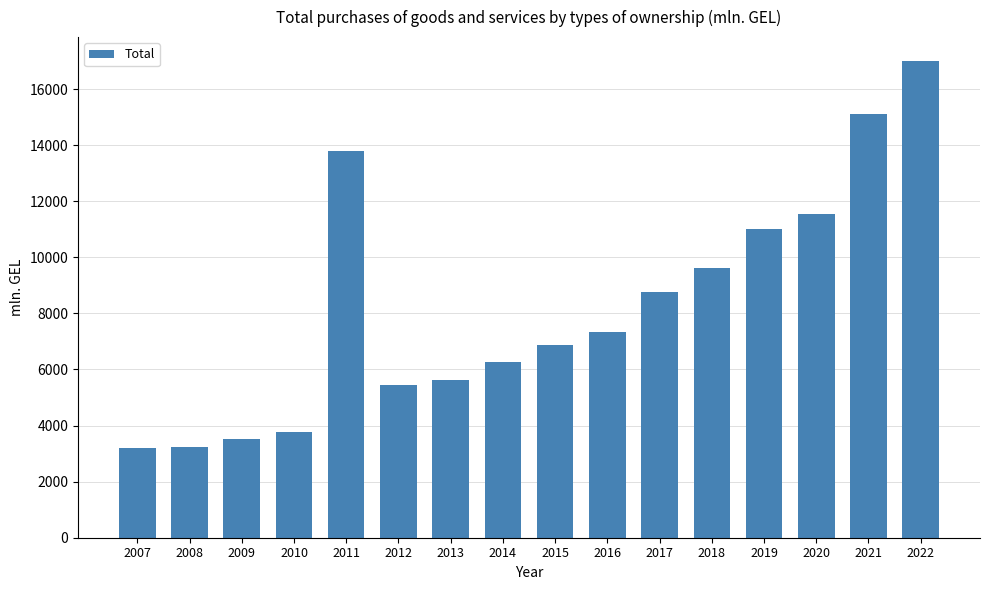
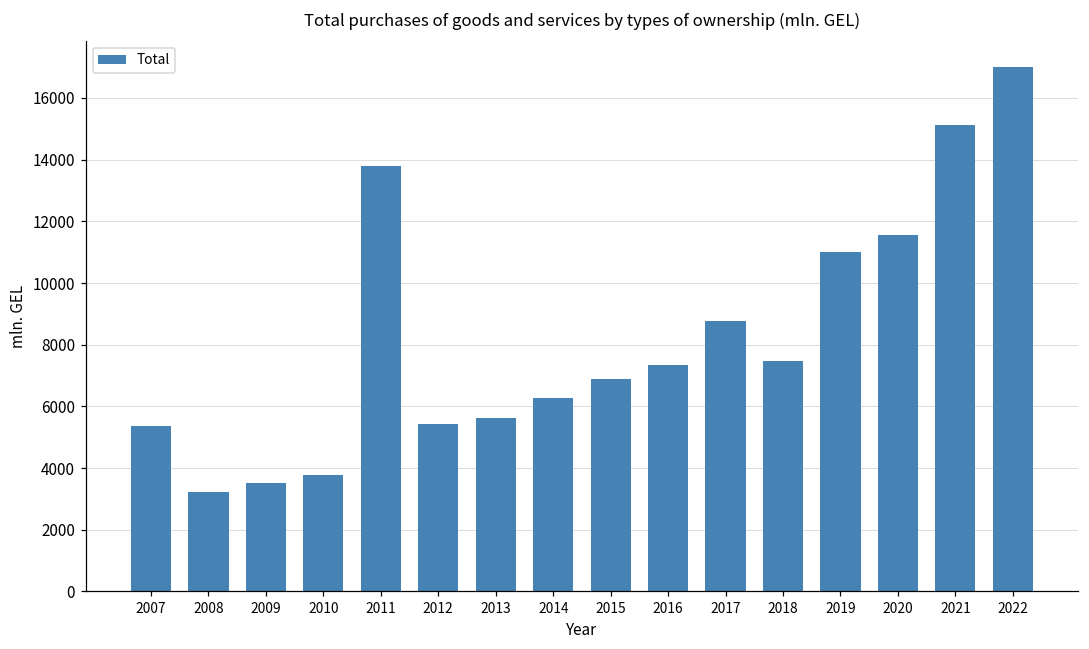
  {
-   "2007": 3200,
+   "2007": 5400,
    "2008": 3200,
    "2009": 3500,
    "2010": 3800,
    "2011": 13800,
    "2012": 5400,
    "2013": 5600,
    "2014": 6300,
    "2015": 6900,
    "2016": 7300,
    "2017": 8800,
-   "2018": 9600,
+   "2018": 7500,
    "2019": 11000,
    "2020": 11600,
    "2021": 15100,
    "2022": 17000
  }
